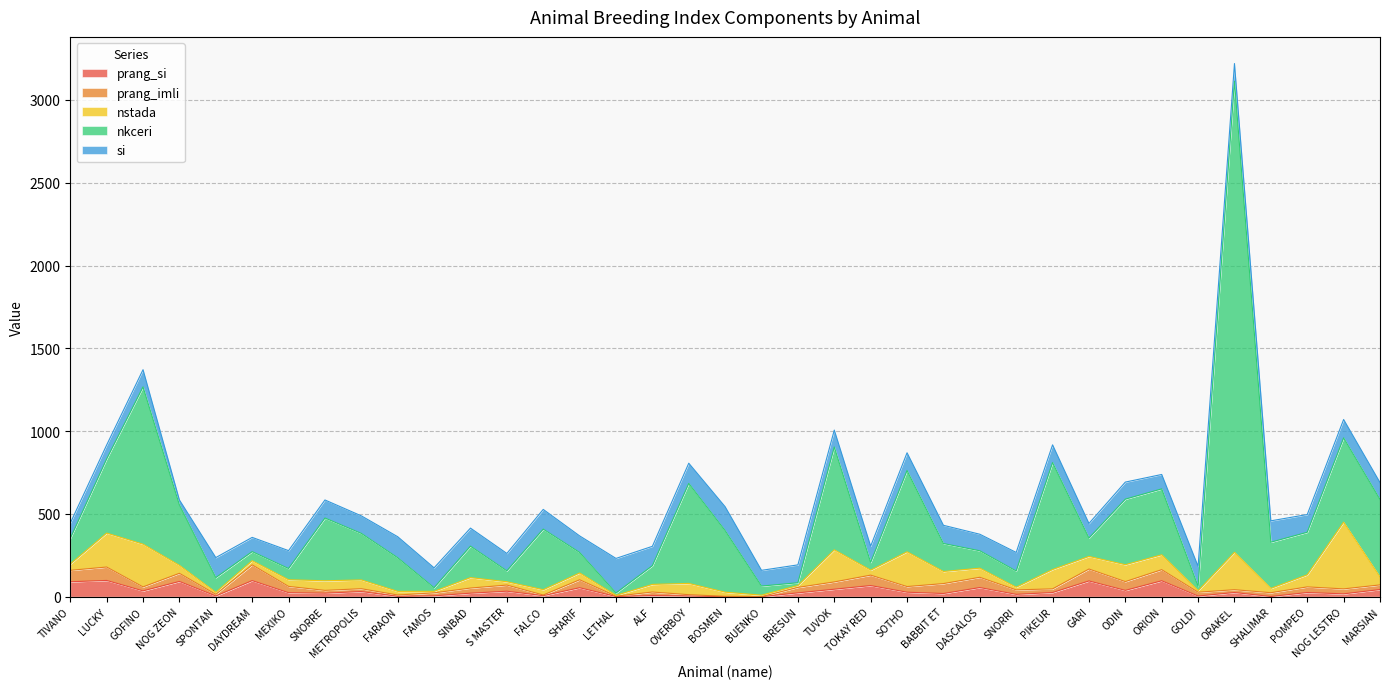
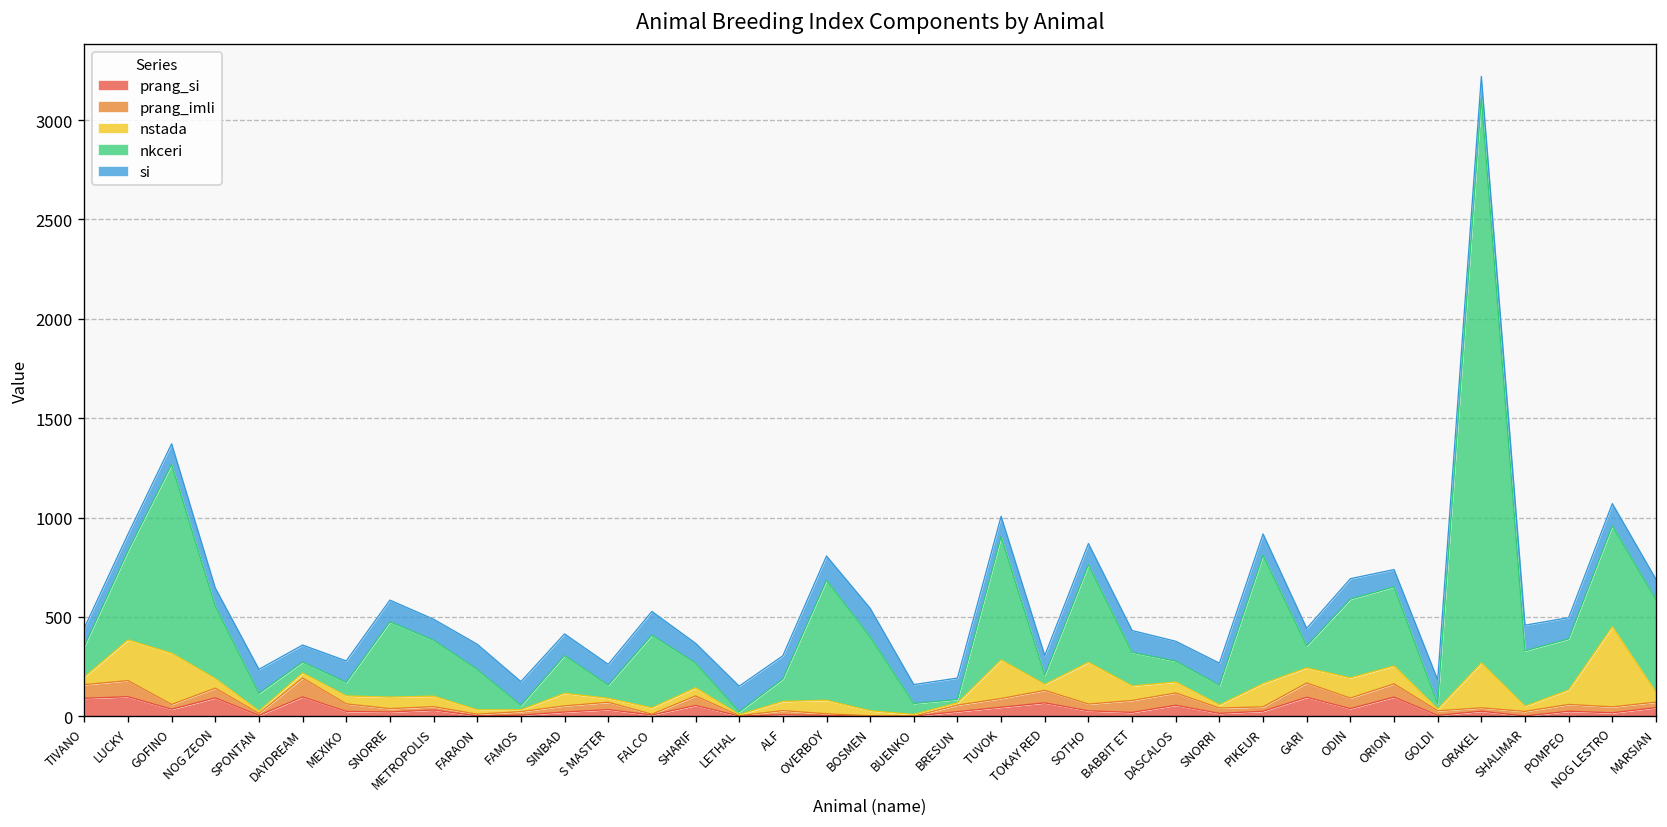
  {
    "nstada": {
      "TIVANO": 40,
      "LUCKY": 210,
      "GOFINO": 260,
      "NOG ZEON": 50,
      "DAYDREAM": 30,
      "MEXIKO": 40,
      "SNORRE": 60,
      "METROPOLIS": 50,
      "FARAON": 20,
      "SINBAD": 60,
      "S MASTER": 20,
      "FALCO": 30,
      "SHARIF": 40,
      "ALF": 50,
      "OVERBOY": 70,
      "BOSMEN": 30,
      "TUVOK": 190,
      "TOKAY RED": 30,
      "SOTHO": 210,
      "BABBIT ET": 70,
      "DASCALOS": 60,
      "SNORRI": 20,
      "PIKEUR": 120,
      "GARI": 80,
      "ODIN": 100,
      "ORION": 90,
      "ORAKEL": 230,
      "SHALIMAR": 30,
      "POMPEO": 70,
      "NOG LESTRO": 400,
      "MARSIAN": 50
    },
    "nkceri": {
      "TIVANO": 160,
      "LUCKY": 450,
      "GOFINO": 950,
      "NOG ZEON": 370,
      "SPONTAN": 90,
      "DAYDREAM": 60,
      "MEXIKO": 70,
      "SNORRE": 380,
      "METROPOLIS": 280,
      "FARAON": 200,
      "FAMOS": 20,
      "SINBAD": 190,
      "S MASTER": 70,
      "FALCO": 370,
      "SHARIF": 120,
      "ALF": 110,
      "OVERBOY": 600,
      "BOSMEN": 370,
      "BUENKO": 60,
      "BRESUN": 20,
      "TUVOK": 620,
      "TOKAY RED": 50,
      "SOTHO": 490,
      "BABBIT ET": 170,
      "DASCALOS": 110,
      "SNORRI": 100,
      "PIKEUR": 650,
      "GARI": 110,
      "ODIN": 400,
      "ORION": 400,
      "GOLDI": 30,
      "ORAKEL": 2850,
      "SHALIMAR": 280,
      "POMPEO": 260,
      "NOG LESTRO": 510,
      "MARSIAN": 470
    },
    "si": {
      "TIVANO": 90,
      "LUCKY": 80,
      "GOFINO": 100,
-     "NOG ZEON": 30,
+     "NOG ZEON": 90,
      "SPONTAN": 120,
      "DAYDREAM": 90,
      "MEXIKO": 110,
      "SNORRE": 110,
      "METROPOLIS": 110,
      "FARAON": 130,
      "FAMOS": 120,
      "SINBAD": 110,
      "S MASTER": 110,
      "FALCO": 120,
      "SHARIF": 100,
-     "LETHAL": 210,
+     "LETHAL": 130,
      "ALF": 120,
      "OVERBOY": 120,
      "BOSMEN": 140,
      "BUENKO": 100,
      "BRESUN": 110,
      "TUVOK": 100,
      "TOKAY RED": 100,
      "SOTHO": 110,
      "BABBIT ET": 110,
      "DASCALOS": 100,
      "SNORRI": 110,
      "PIKEUR": 110,
      "GARI": 90,
      "ODIN": 100,
      "ORION": 90,
      "GOLDI": 120,
      "ORAKEL": 110,
      "SHALIMAR": 130,
      "POMPEO": 110,
      "NOG LESTRO": 110,
      "MARSIAN": 100
    }
  }
